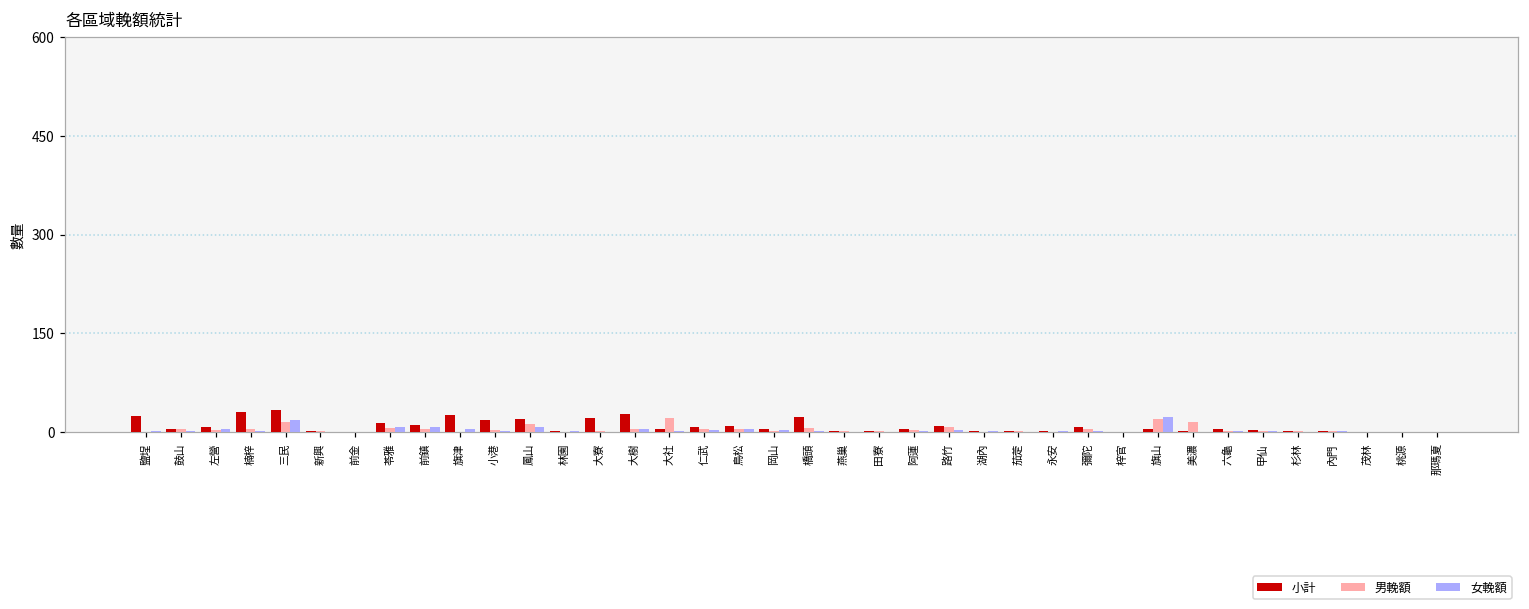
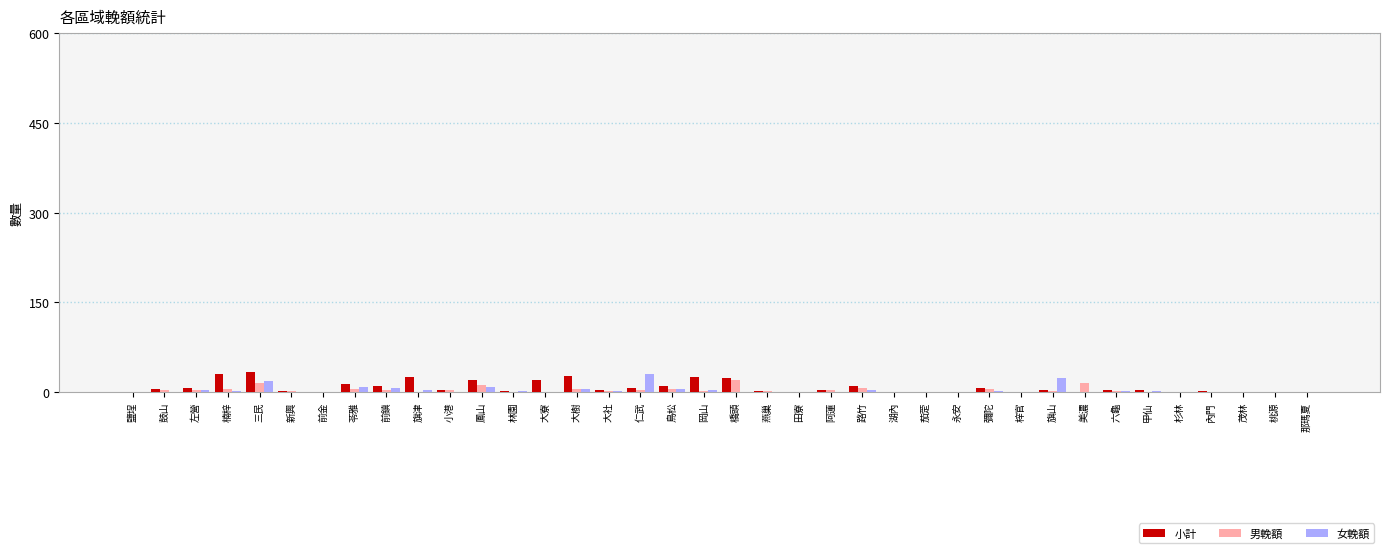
  {
    "小計": {
-     "鹽埕": 20,
+     "鹽埕": 0,
      "鼓山": 10,
      "左營": 10,
      "楠梓": 30,
      "三民": 30,
      "前金": 0,
      "苓雅": 10,
      "前鎮": 10,
      "旗津": 30,
-     "小港": 20,
+     "小港": 0,
      "鳳山": 20,
      "大寮": 20,
      "大樹": 30,
      "仁武": 10,
      "鳥松": 10,
-     "岡山": 10,
+     "岡山": 30,
      "橋頭": 20,
      "路竹": 10,
      "彌陀": 10,
      "梓官": 0,
      "茂林": 0,
      "桃源": 0,
      "那瑪夏": 0
    },
    "男輓額": {
      "鹽埕": 0,
      "楠梓": 10,
      "三民": 20,
      "前金": 0,
      "苓雅": 10,
      "旗津": 0,
      "鳳山": 10,
      "林園": 0,
      "大樹": 10,
-     "大社": 20,
+     "大社": 0,
      "鳥松": 10,
-     "橋頭": 10,
+     "橋頭": 20,
      "路竹": 10,
      "湖內": 0,
      "永安": 0,
      "彌陀": 10,
      "梓官": 0,
-     "旗山": 20,
+     "旗山": 0,
      "美濃": 20,
      "茂林": 0,
      "桃源": 0,
      "那瑪夏": 0
    },
    "女輓額": {
      "三民": 20,
      "新興": 0,
      "前金": 0,
      "苓雅": 10,
      "前鎮": 10,
      "鳳山": 10,
      "大寮": 0,
      "大樹": 10,
-     "仁武": 0,
+     "仁武": 30,
      "鳥松": 10,
      "燕巢": 0,
      "田寮": 0,
      "茄萣": 0,
      "梓官": 0,
      "旗山": 20,
      "美濃": 0,
      "杉林": 0,
      "茂林": 0,
      "桃源": 0,
      "那瑪夏": 0
    }
  }
